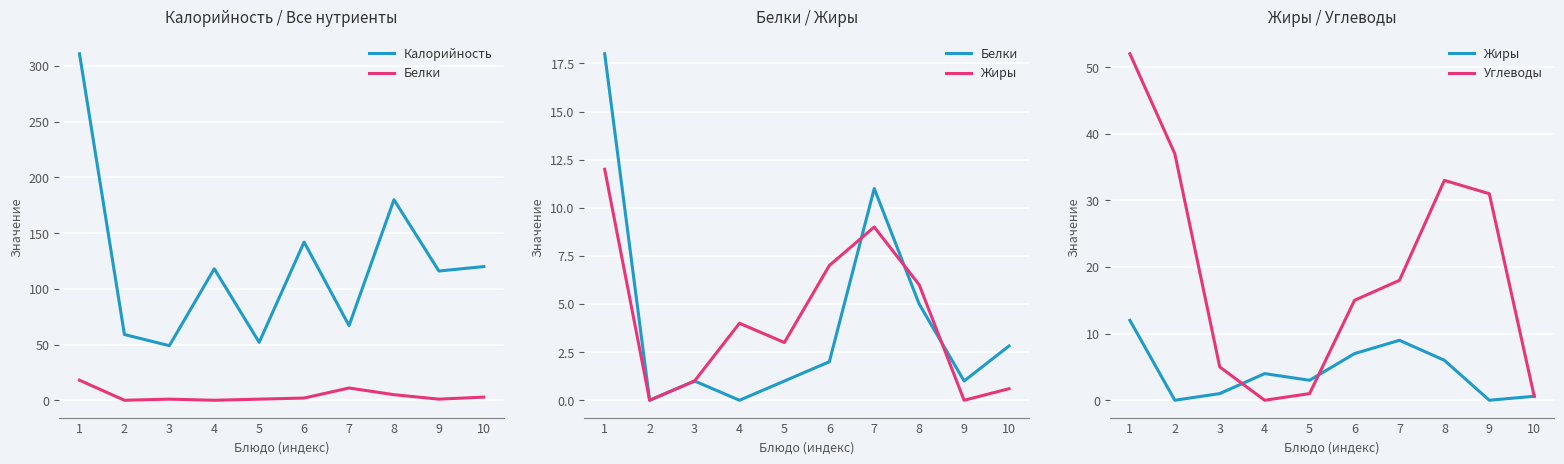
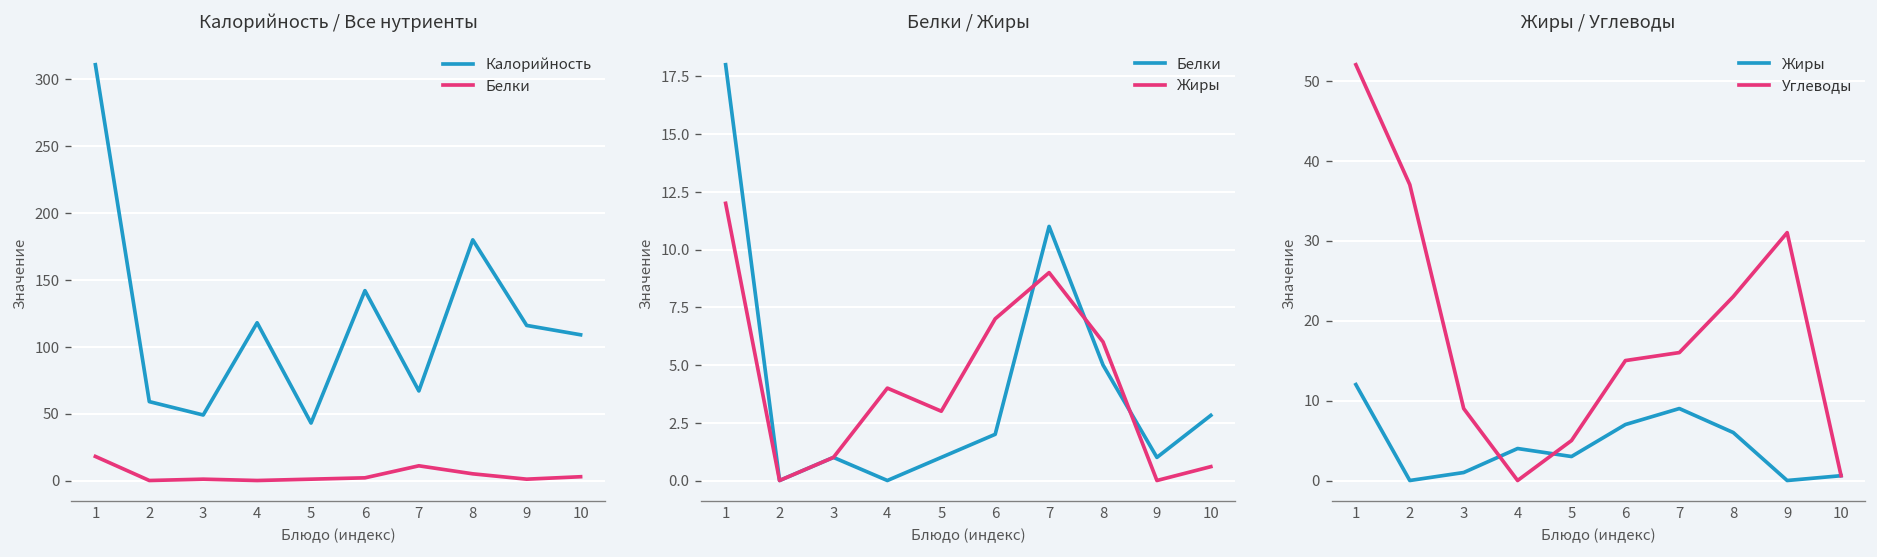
  {
    "Калорийность / Все нутриенты": {
      "Калорийность": {
        "1": 311,
        "2": 59,
        "3": 49,
        "4": 118,
-       "5": 52,
+       "5": 43,
        "6": 142,
        "7": 67,
        "8": 180,
        "9": 116,
-       "10": 120
+       "10": 109
      }
    },
    "Белки / Жиры": {
      "Белки": {
        "1": 18.0,
        "4": 0.0,
        "5": 1.0,
        "6": 2.0,
        "7": 11.0,
        "8": 5.0,
        "9": 1.0,
        "10": 2.8
      }
    },
    "Жиры / Углеводы": {
      "Жиры": {
        "1": 12,
        "2": 0,
        "3": 1,
        "4": 4,
        "5": 3,
        "6": 7,
        "7": 9,
        "8": 6,
        "9": 0
      },
      "Углеводы": {
        "1": 52,
        "2": 37,
-       "3": 5,
+       "3": 9,
        "4": 0,
-       "5": 1,
+       "5": 5,
        "6": 15,
-       "7": 18,
-       "8": 33,
+       "7": 16,
+       "8": 23,
        "9": 31
      }
    }
  }
